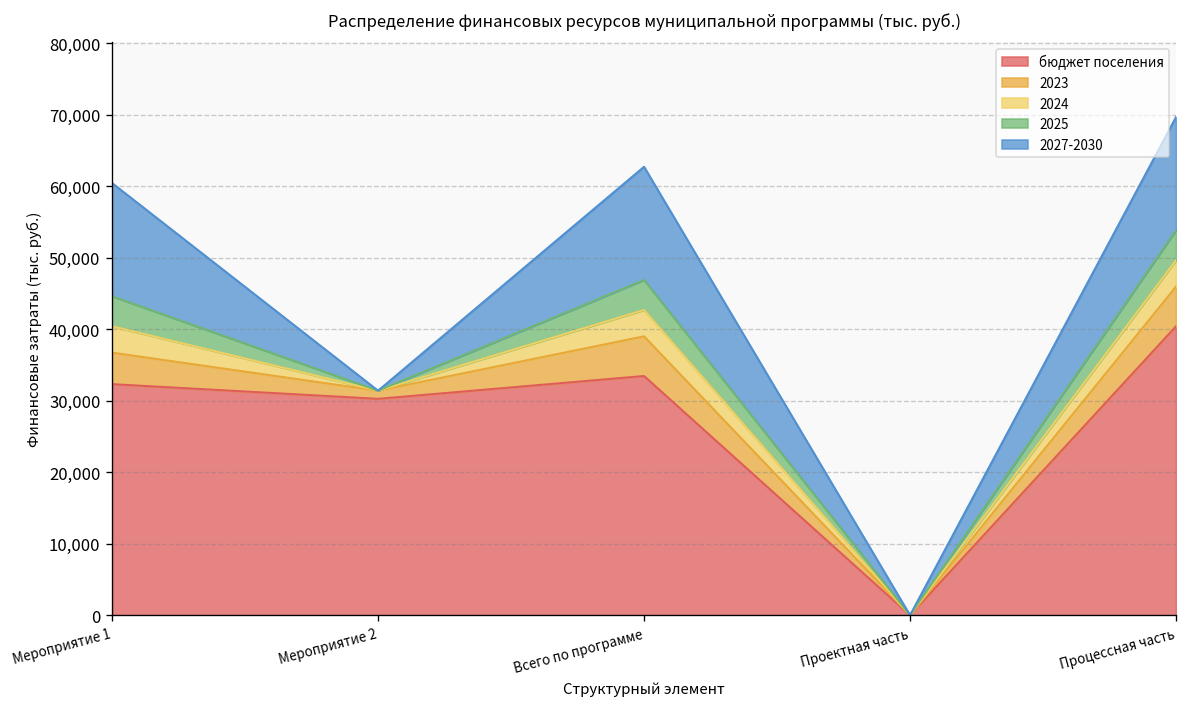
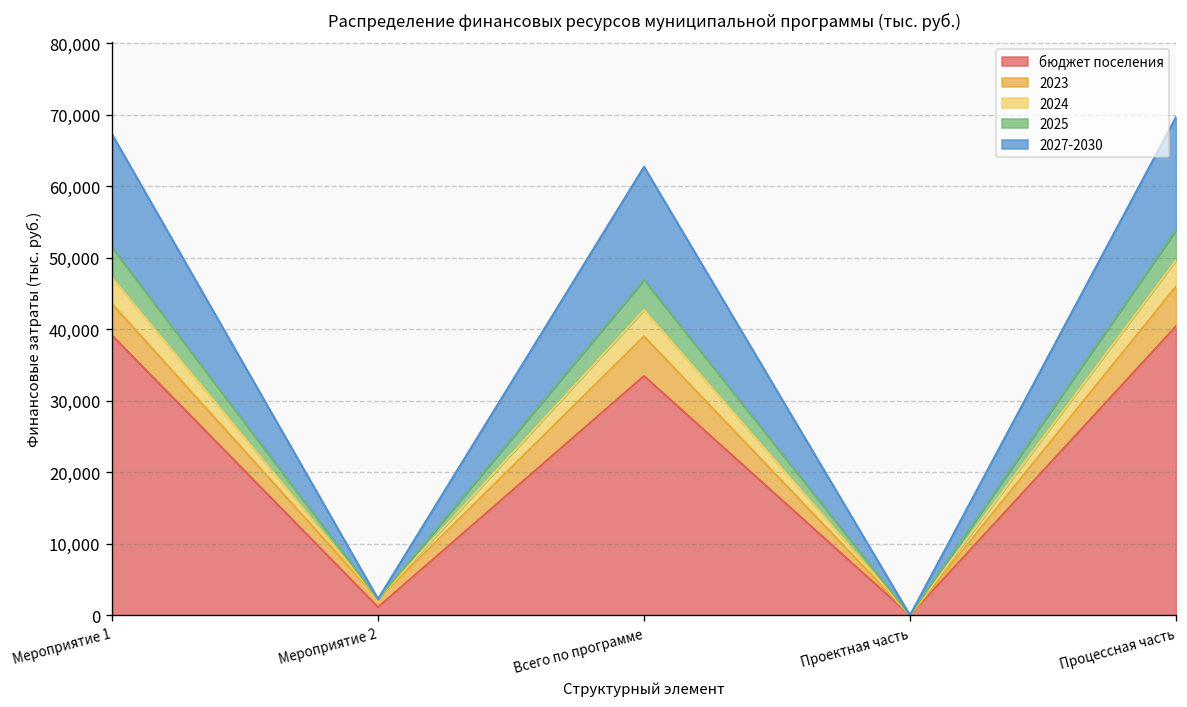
  {
    "бюджет поселения": {
-     "Мероприятие 1": "32,000",
-     "Мероприятие 2": "30,000",
+     "Мероприятие 1": "39,000",
+     "Мероприятие 2": "1,000",
      "Всего по программе": "33,000",
      "Процессная часть": "40,000"
    },
    "2025": {
      "Мероприятие 1": "4,000",
      "Всего по программе": "4,000",
      "Процессная часть": "4,000"
    },
    "2027-2030": {
      "Мероприятие 1": "16,000",
      "Всего по программе": "16,000",
      "Процессная часть": "16,000"
    }
  }
